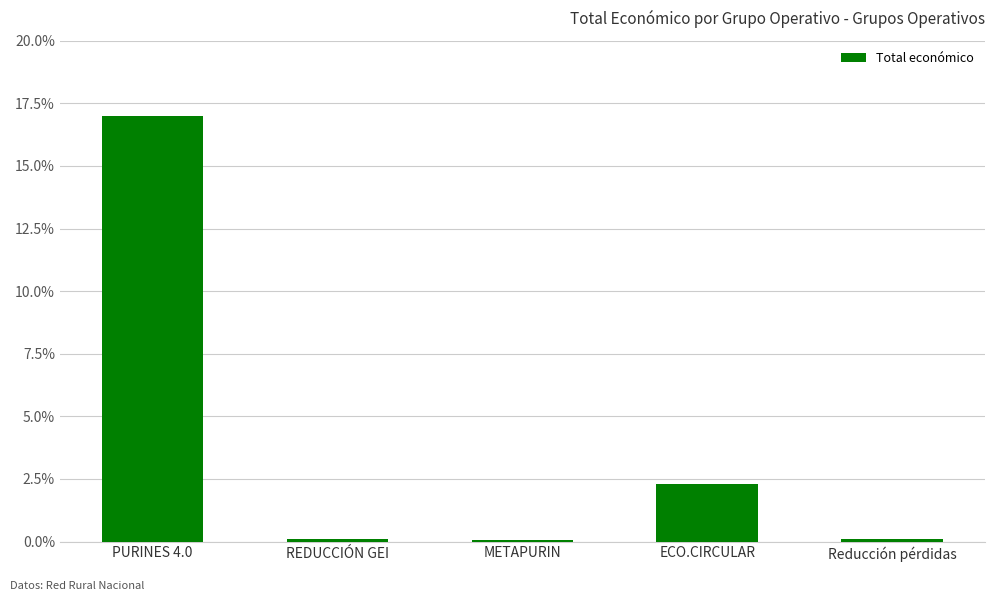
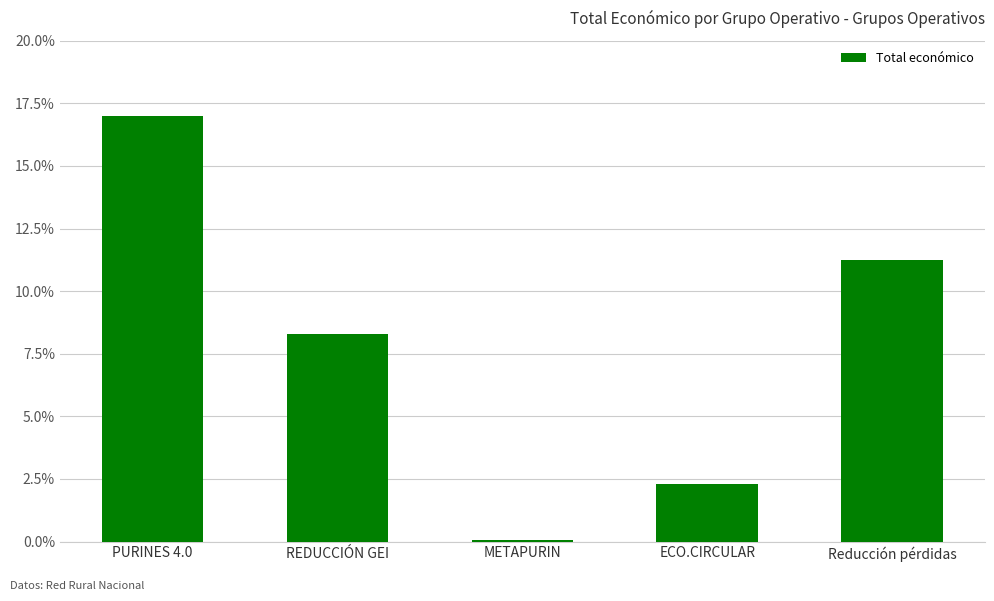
  {
    "PURINES 4.0": "17.0%",
-   "REDUCCIÓN GEI": "0.1%",
+   "REDUCCIÓN GEI": "8.3%",
    "ECO.CIRCULAR": "2.3%",
-   "Reducción pérdidas": "0.1%"
+   "Reducción pérdidas": "11.2%"
  }
